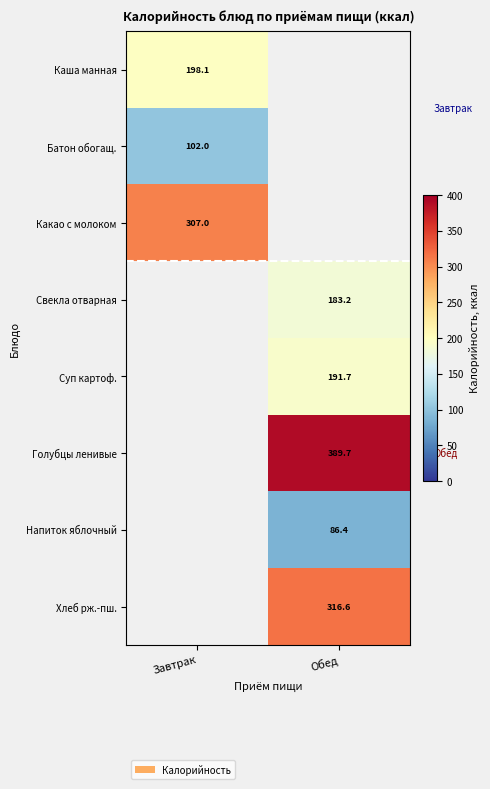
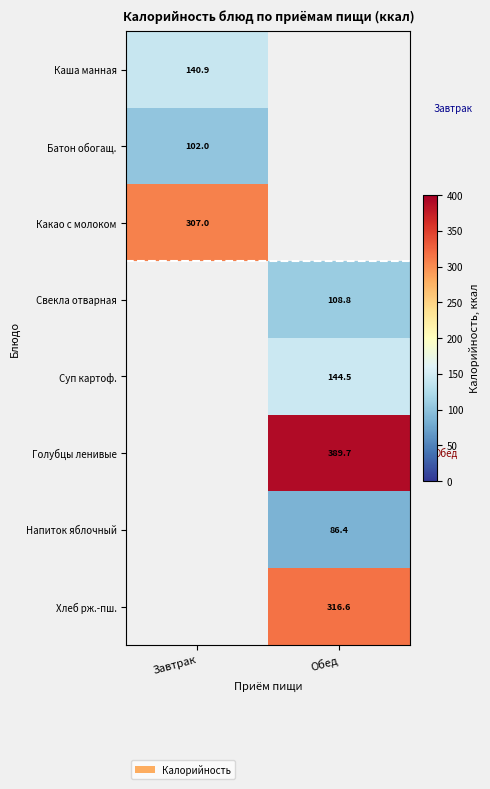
  {
    "Каша манная": {
-     "Завтрак": 198.1
+     "Завтрак": 140.9
    },
    "Батон обогащ.": {
      "Завтрак": 102.0
    },
    "Какао с молоком": {
      "Завтрак": 307.0
    },
    "Свекла отварная": {
-     "Обед": 183.2
+     "Обед": 108.8
    },
    "Суп картоф.": {
-     "Обед": 191.7
+     "Обед": 144.5
    },
    "Голубцы ленивые": {
      "Обед": 389.7
    },
    "Напиток яблочный": {
      "Обед": 86.4
    },
    "Хлеб рж.-пш.": {
      "Обед": 316.6
    }
  }
